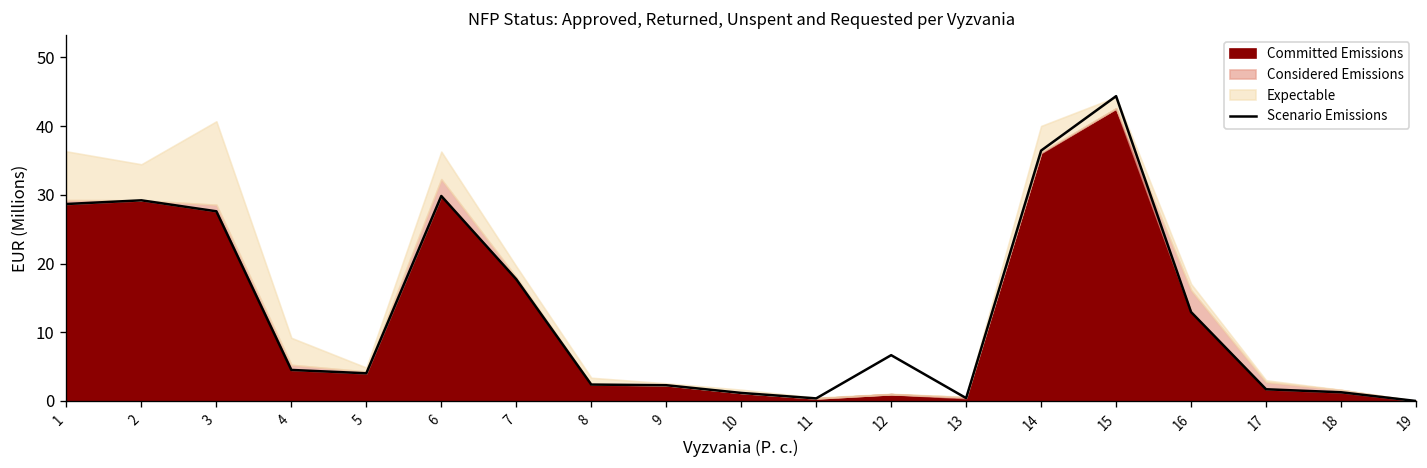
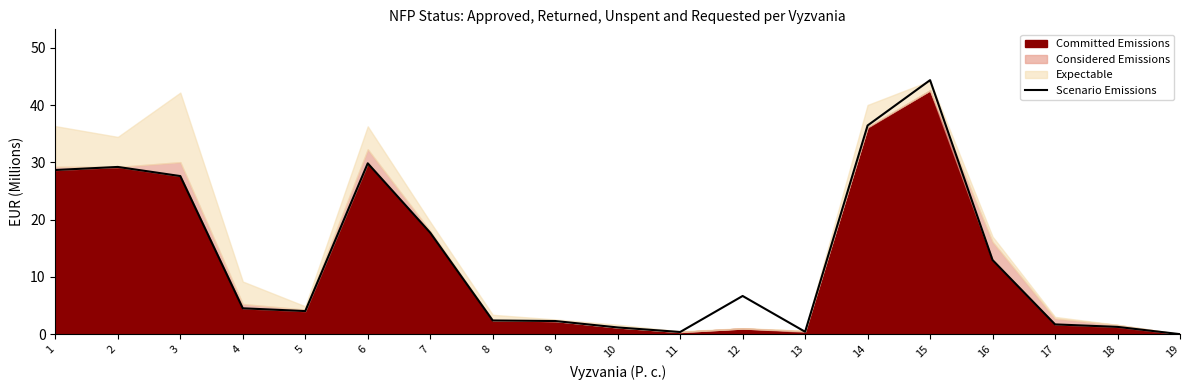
  {
    "Scenario Emissions": {
      "12": 7
    },
    "Considered Emissions": {
      "1": 1,
-     "3": 1,
+     "3": 2,
      "4": 1,
      "6": 2,
      "16": 3
    },
    "Expectable": {
      "1": 7,
      "2": 5,
      "3": 12,
      "4": 4,
      "5": 1,
      "6": 4,
      "7": 2,
      "8": 1,
      "10": 0,
      "14": 4,
      "16": 1
    }
  }
